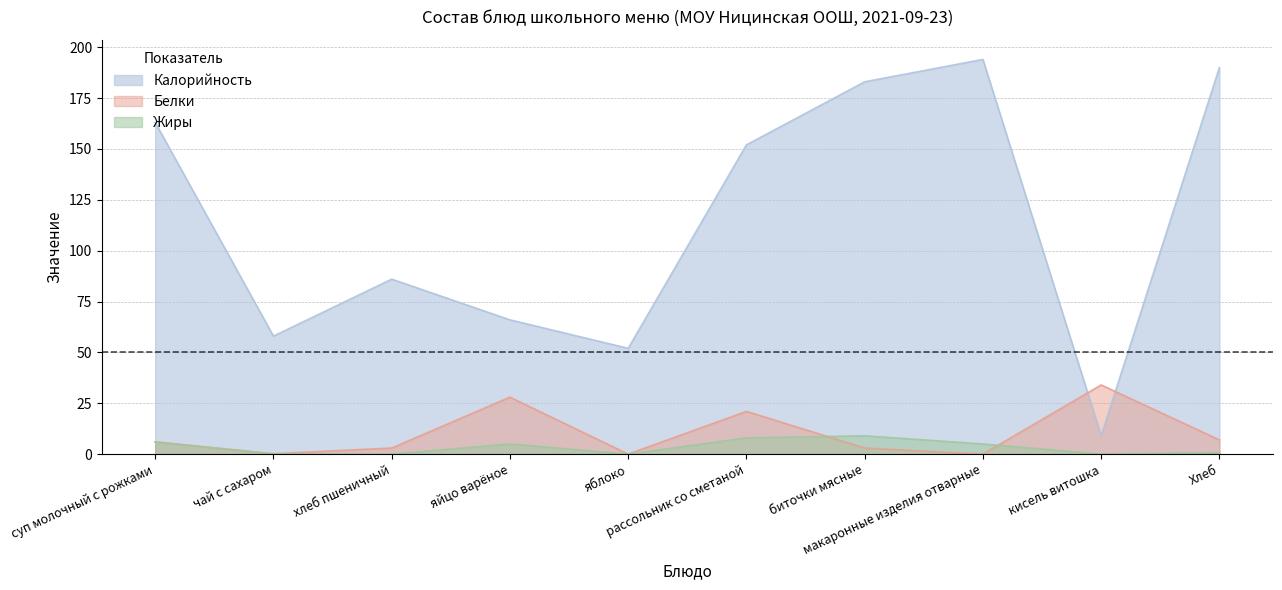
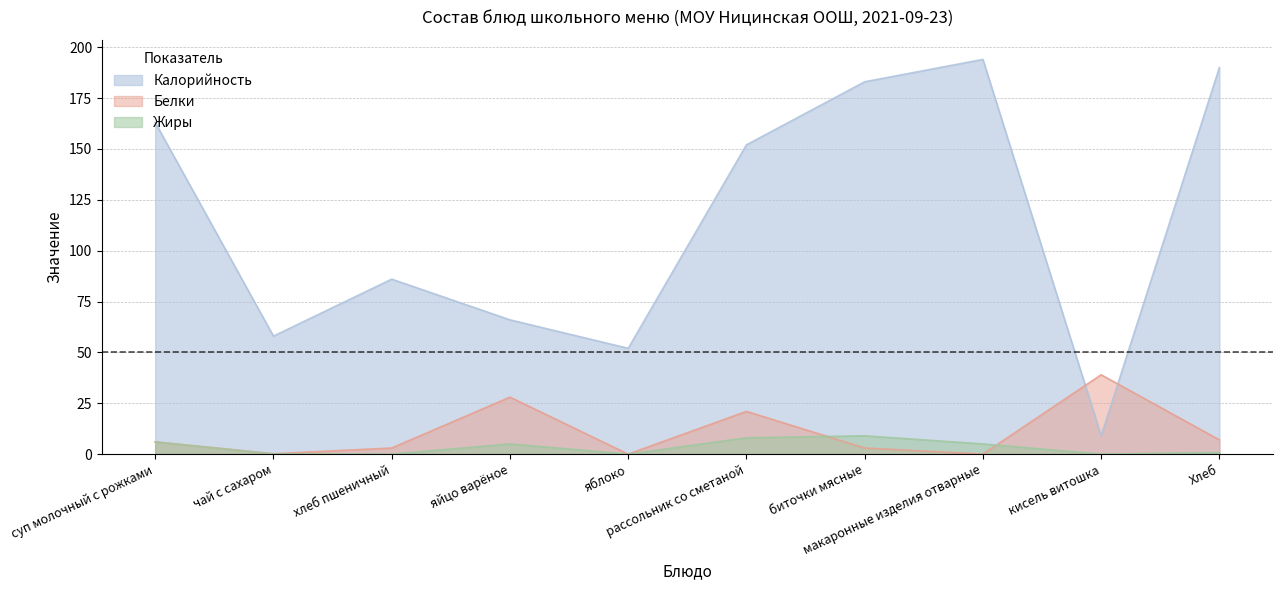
  {
    "Белки": {
      "хлеб пшеничный": 3,
      "яйцо варёное": 28,
      "рассольник со сметаной": 21,
      "биточки мясные": 3,
      "макаронные изделия отварные": 0,
-     "кисель витошка": 34,
+     "кисель витошка": 39,
      "Хлеб": 7
    }
  }
